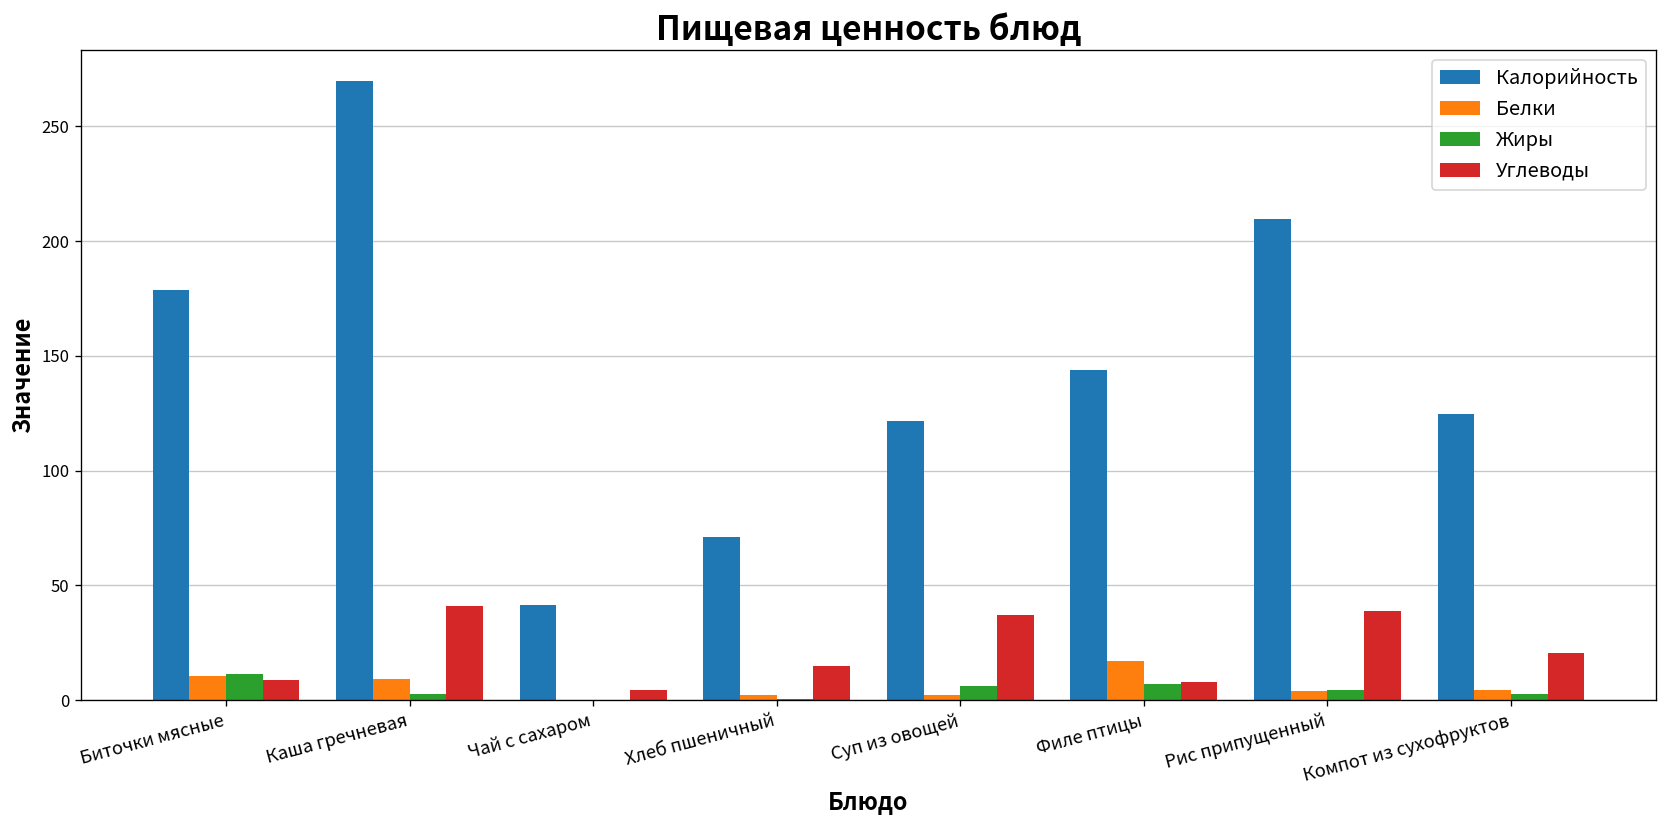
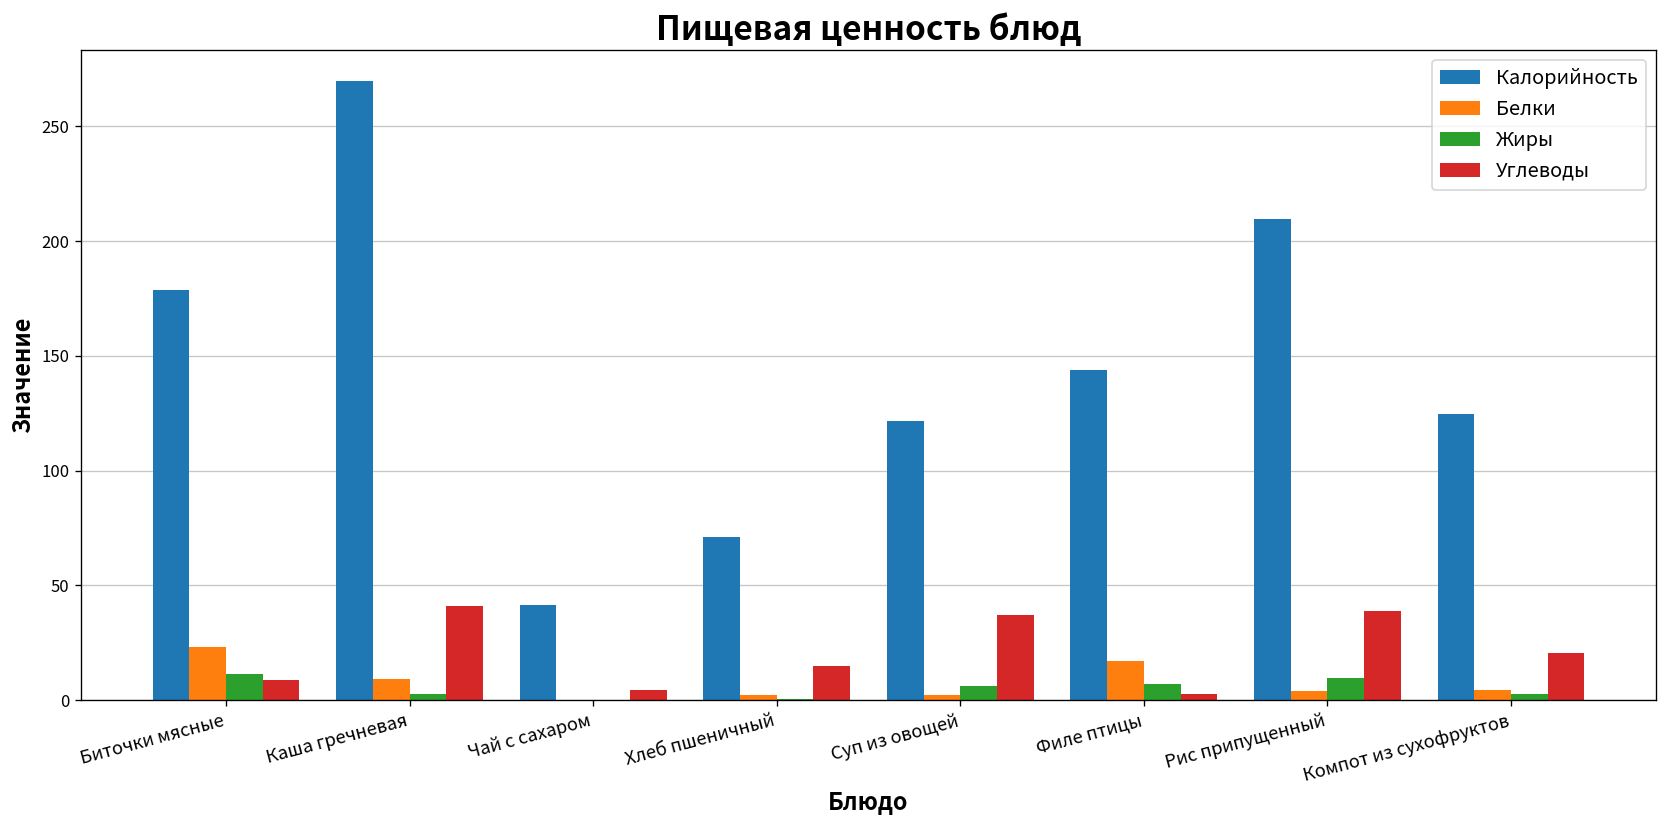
  {
    "Калорийность": {
      "Биточки мясные": 179,
      "Каша гречневая": 270,
      "Чай с сахаром": 41,
      "Хлеб пшеничный": 71,
      "Суп из овощей": 122,
      "Филе птицы": 144,
      "Рис припущенный": 210,
      "Компот из сухофруктов": 125
    },
    "Белки": {
-     "Биточки мясные": 11,
+     "Биточки мясные": 23,
      "Каша гречневая": 9,
      "Хлеб пшеничный": 2,
      "Суп из овощей": 2,
      "Филе птицы": 17,
      "Рис припущенный": 4,
      "Компот из сухофруктов": 5
    },
    "Жиры": {
      "Биточки мясные": 11,
      "Каша гречневая": 3,
      "Суп из овощей": 6,
      "Филе птицы": 7,
-     "Рис припущенный": 4,
+     "Рис припущенный": 9,
      "Компот из сухофруктов": 3
    },
    "Углеводы": {
      "Биточки мясные": 9,
      "Каша гречневая": 41,
      "Чай с сахаром": 4,
      "Хлеб пшеничный": 15,
      "Суп из овощей": 37,
-     "Филе птицы": 8,
+     "Филе птицы": 3,
      "Рис припущенный": 39,
      "Компот из сухофруктов": 20
    }
  }
